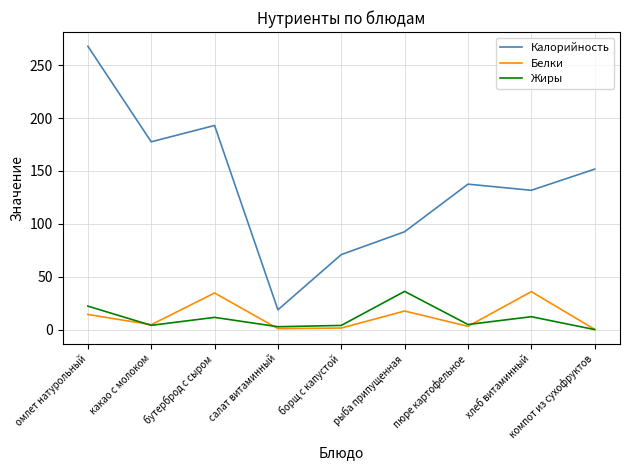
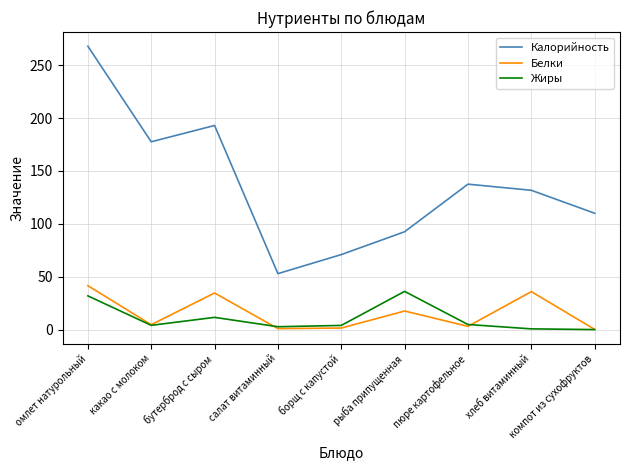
  {
    "Калорийность": {
      "омлет натурольный": 268,
      "какао с молоком": 178,
      "бутерброд с сыром": 193,
-     "салат витаминный": 19,
+     "салат витаминный": 53,
      "борщ с капустой": 71,
      "рыба припущенная": 93,
      "пюре картофельное": 138,
      "хлеб витаминный": 132,
-     "компот из сухофруктов": 152
+     "компот из сухофруктов": 110
    },
    "Белки": {
-     "омлет натурольный": 14,
+     "омлет натурольный": 42,
      "бутерброд с сыром": 35,
      "борщ с капустой": 1,
      "рыба припущенная": 18,
      "хлеб витаминный": 36
    },
    "Жиры": {
-     "омлет натурольный": 22,
+     "омлет натурольный": 32,
      "бутерброд с сыром": 12,
      "борщ с капустой": 4,
      "рыба припущенная": 36,
-     "хлеб витаминный": 12
+     "хлеб витаминный": 1
    }
  }
